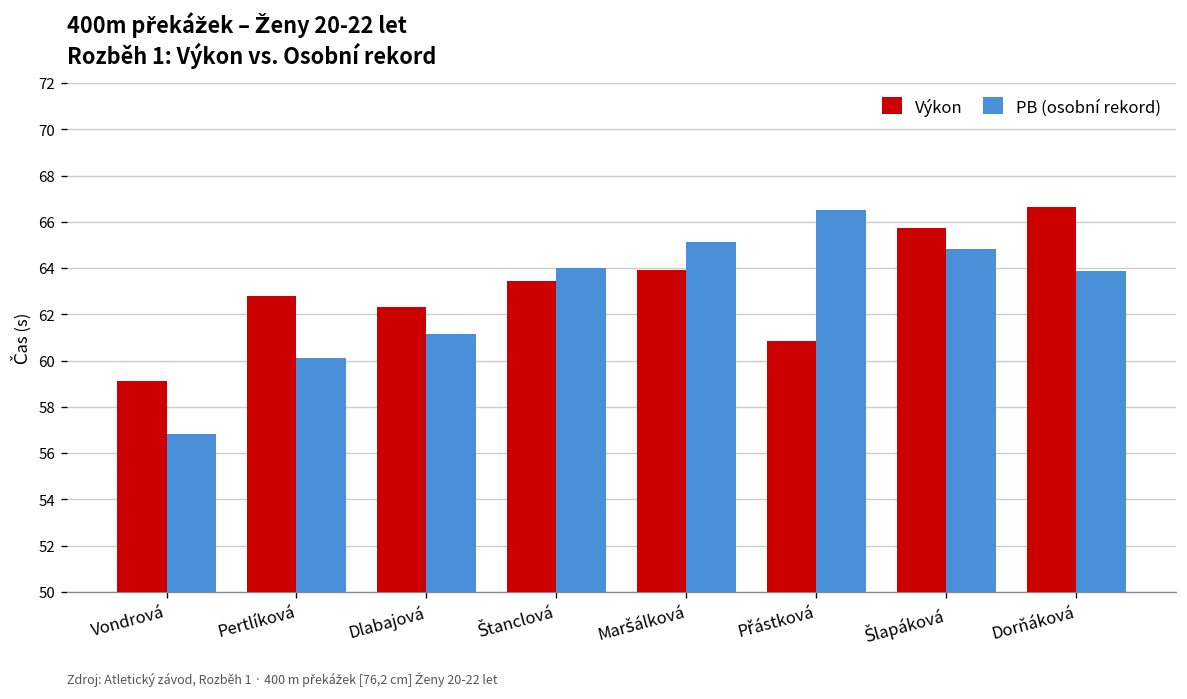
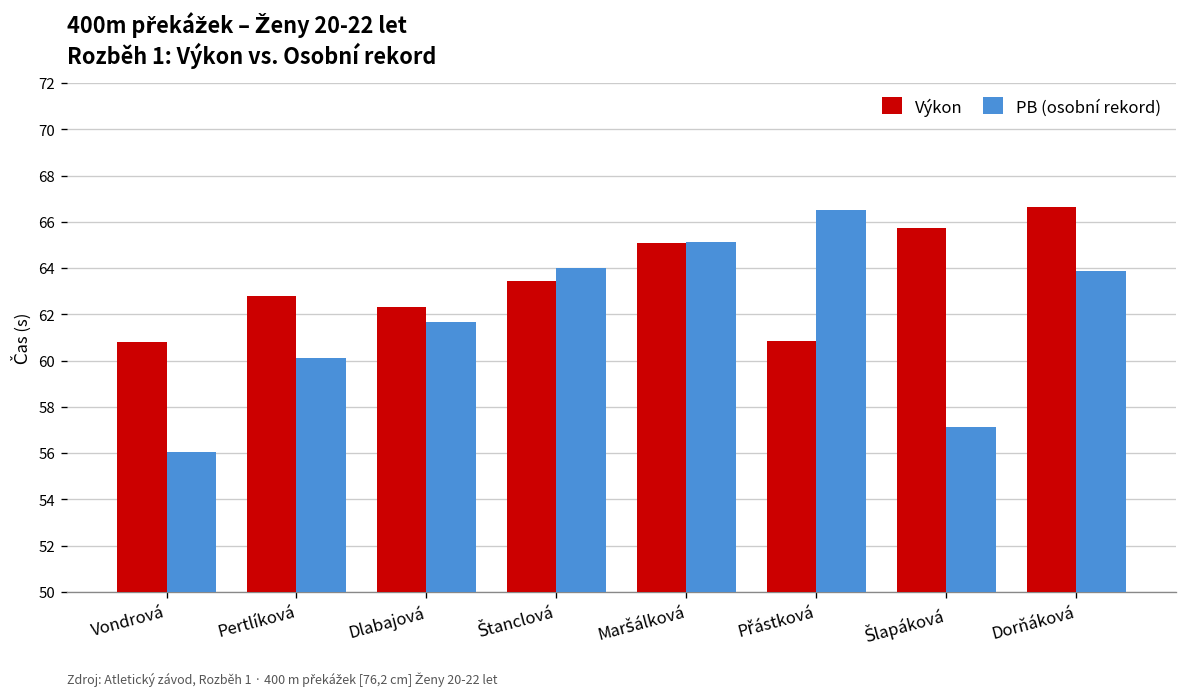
  {
    "Výkon": {
-     "Vondrová": 59.1,
+     "Vondrová": 60.8,
      "Dlabajová": 62.3,
      "Štanclová": 63.4,
-     "Maršálková": 63.9,
+     "Maršálková": 65.1,
      "Přástková": 60.8,
      "Šlapáková": 65.7,
      "Dorňáková": 66.6
    },
    "PB (osobní rekord)": {
-     "Vondrová": 56.8,
+     "Vondrová": 56.0,
      "Pertlíková": 60.1,
-     "Dlabajová": 61.2,
+     "Dlabajová": 61.7,
      "Štanclová": 64.0,
      "Maršálková": 65.1,
      "Přástková": 66.5,
-     "Šlapáková": 64.8,
+     "Šlapáková": 57.1,
      "Dorňáková": 63.9
    }
  }
